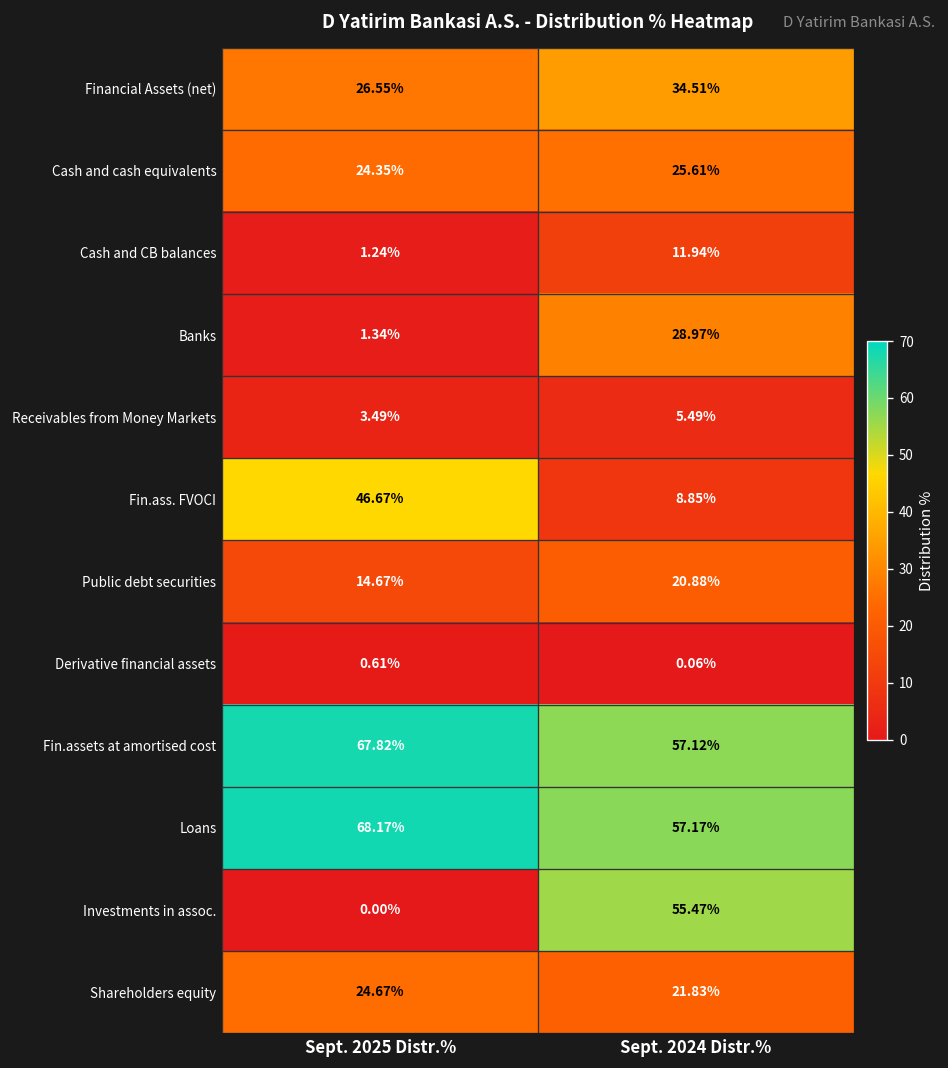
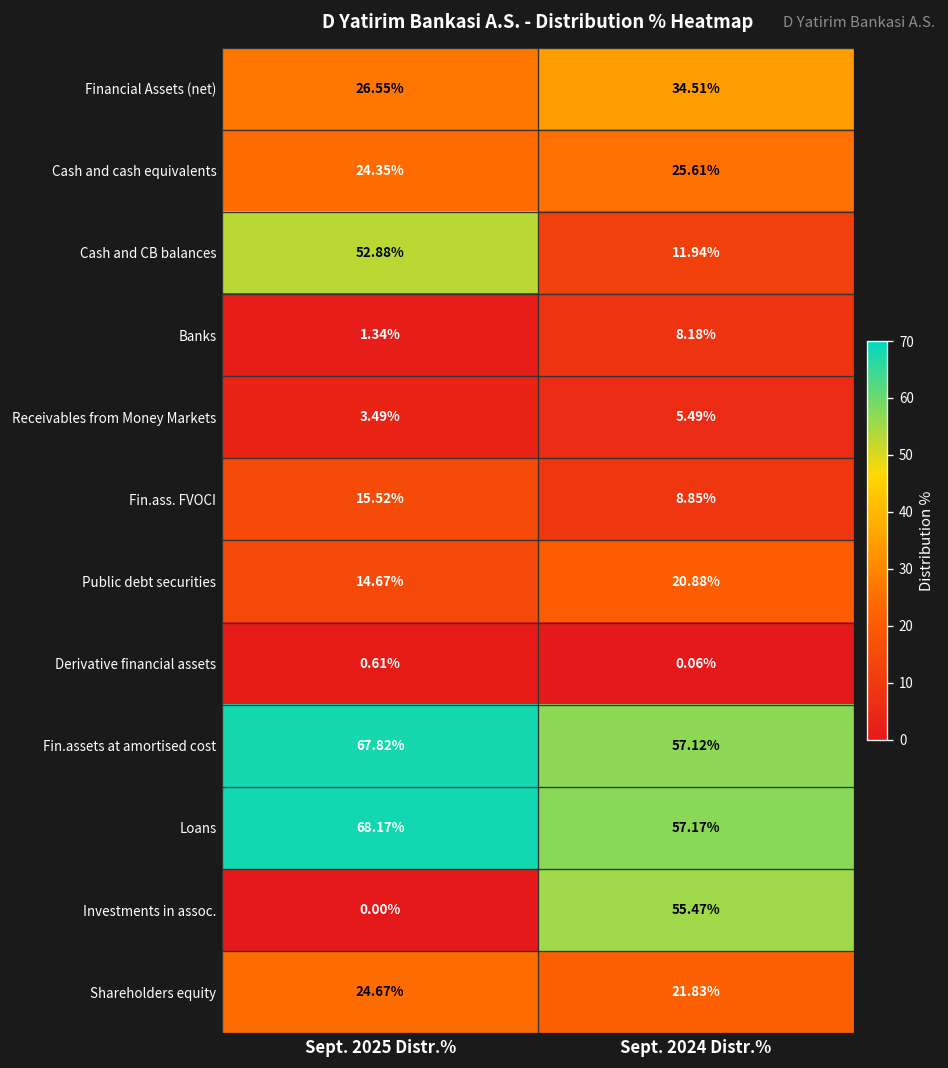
  {
    "Financial Assets (net)": {
      "Sept. 2025 Distr.%": "26.55%",
      "Sept. 2024 Distr.%": "34.51%"
    },
    "Cash and cash equivalents": {
      "Sept. 2025 Distr.%": "24.35%",
      "Sept. 2024 Distr.%": "25.61%"
    },
    "Cash and CB balances": {
-     "Sept. 2025 Distr.%": "1.24%",
+     "Sept. 2025 Distr.%": "52.88%",
      "Sept. 2024 Distr.%": "11.94%"
    },
    "Banks": {
      "Sept. 2025 Distr.%": "1.34%",
-     "Sept. 2024 Distr.%": "28.97%"
+     "Sept. 2024 Distr.%": "8.18%"
    },
    "Receivables from Money Markets": {
      "Sept. 2025 Distr.%": "3.49%",
      "Sept. 2024 Distr.%": "5.49%"
    },
    "Fin.ass. FVOCI": {
-     "Sept. 2025 Distr.%": "46.67%",
+     "Sept. 2025 Distr.%": "15.52%",
      "Sept. 2024 Distr.%": "8.85%"
    },
    "Public debt securities": {
      "Sept. 2025 Distr.%": "14.67%",
      "Sept. 2024 Distr.%": "20.88%"
    },
    "Derivative financial assets": {
      "Sept. 2025 Distr.%": "0.61%",
      "Sept. 2024 Distr.%": "0.06%"
    },
    "Fin.assets at amortised cost": {
      "Sept. 2025 Distr.%": "67.82%",
      "Sept. 2024 Distr.%": "57.12%"
    },
    "Loans": {
      "Sept. 2025 Distr.%": "68.17%",
      "Sept. 2024 Distr.%": "57.17%"
    },
    "Investments in assoc.": {
      "Sept. 2025 Distr.%": "0.00%",
      "Sept. 2024 Distr.%": "55.47%"
    },
    "Shareholders equity": {
      "Sept. 2025 Distr.%": "24.67%",
      "Sept. 2024 Distr.%": "21.83%"
    }
  }
